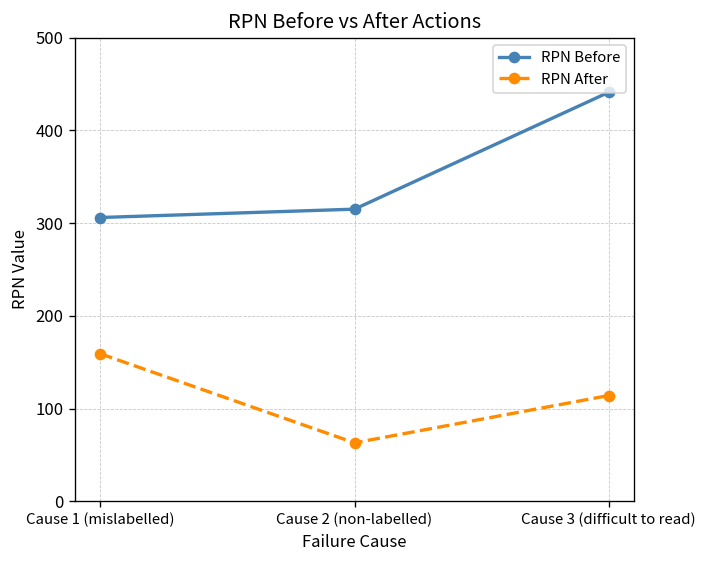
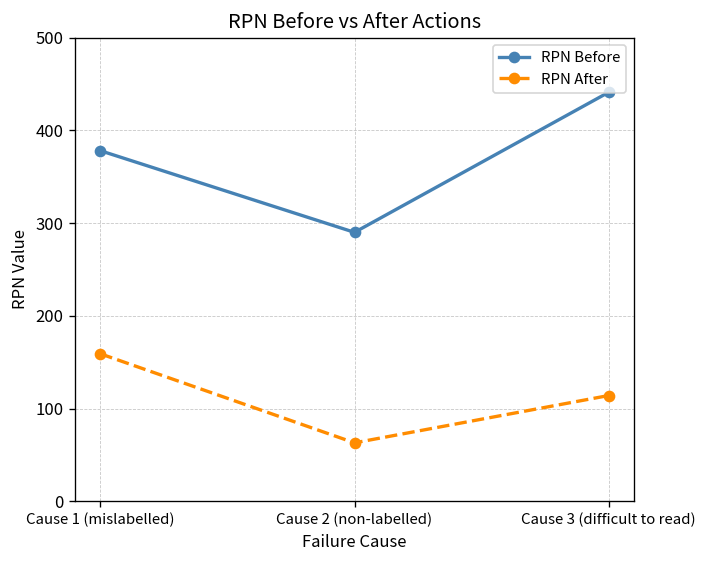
  {
    "RPN Before": {
-     "Cause 1 (mislabelled)": 310,
-     "Cause 2 (non-labelled)": 320
+     "Cause 1 (mislabelled)": 380,
+     "Cause 2 (non-labelled)": 290
    },
    "RPN After": {
      "Cause 1 (mislabelled)": 160,
      "Cause 2 (non-labelled)": 60,
      "Cause 3 (difficult to read)": 110
    }
  }
